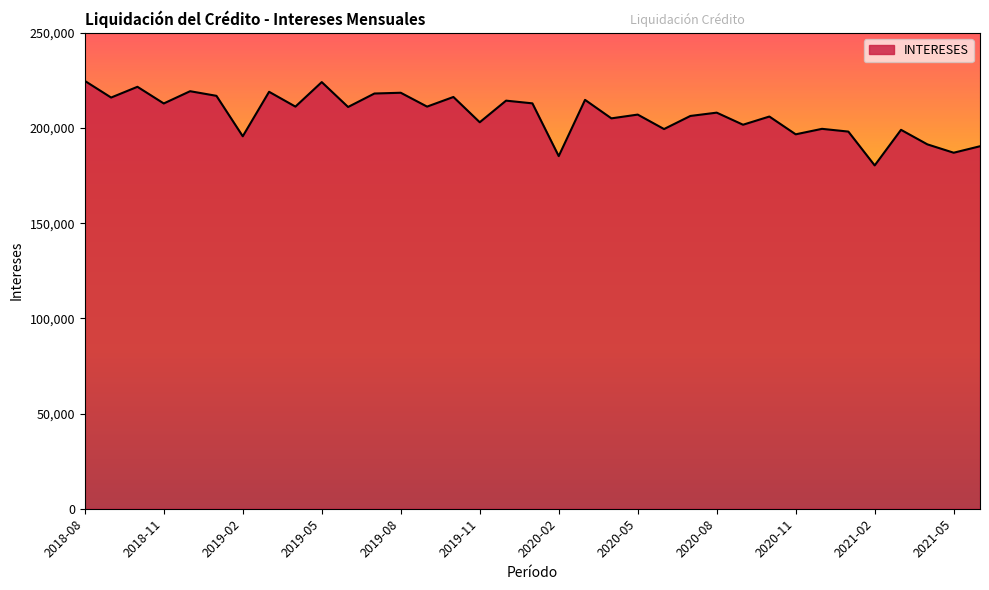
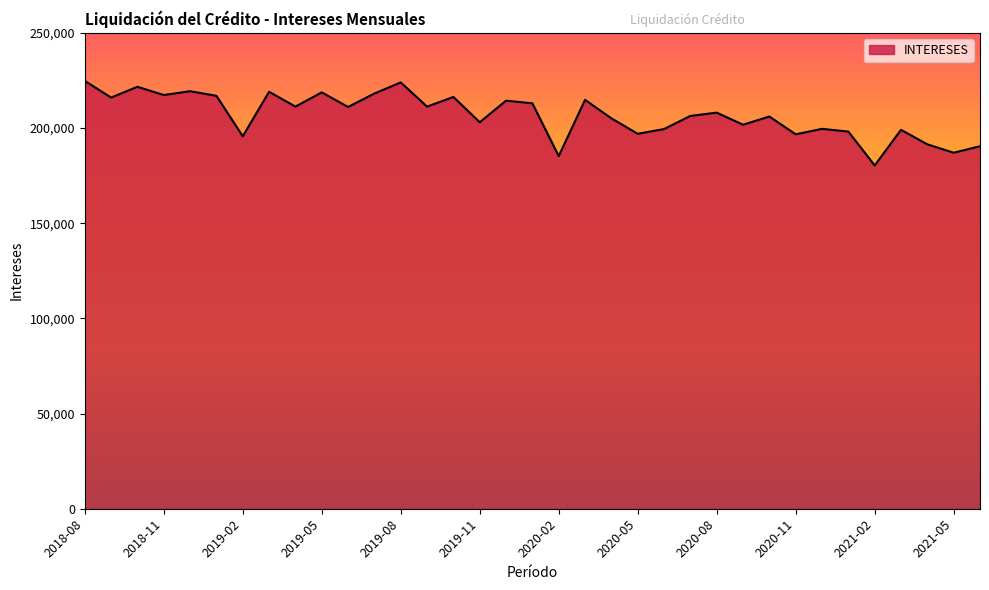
  {
    "2018-08": "225,000",
-   "2018-11": "213,000",
+   "2018-11": "217,000",
    "2019-02": "196,000",
-   "2019-05": "224,000",
-   "2019-08": "219,000",
+   "2019-05": "219,000",
+   "2019-08": "224,000",
    "2019-11": "203,000",
    "2020-02": "185,000",
-   "2020-05": "207,000",
+   "2020-05": "197,000",
    "2020-08": "208,000",
    "2020-11": "197,000",
    "2021-02": "180,000",
    "2021-05": "187,000"
  }
